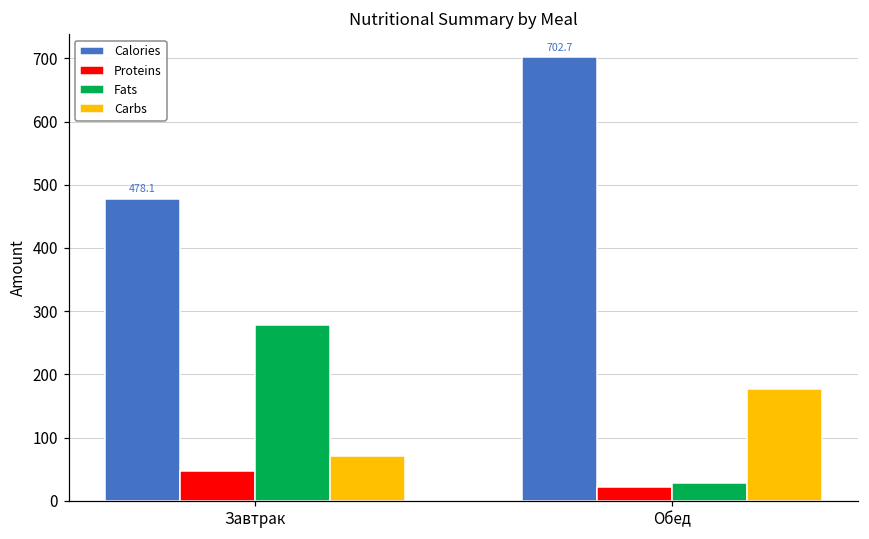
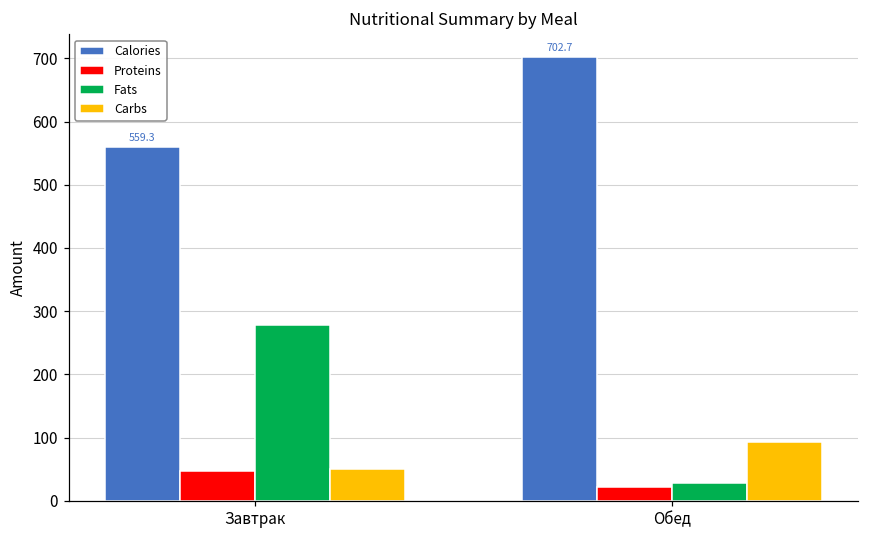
  {
    "Calories": {
-     "Завтрак": 478.1,
+     "Завтрак": 559.3,
      "Обед": 702.7
    },
    "Proteins": {
      "Завтрак": 50,
      "Обед": 20
    },
    "Fats": {
      "Завтрак": 280,
      "Обед": 30
    },
    "Carbs": {
-     "Завтрак": 70,
-     "Обед": 180
+     "Завтрак": 50,
+     "Обед": 90
    }
  }
